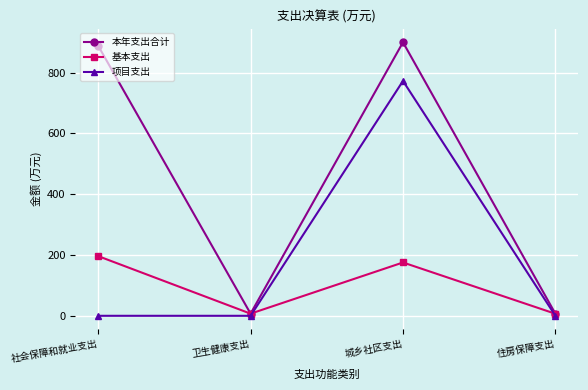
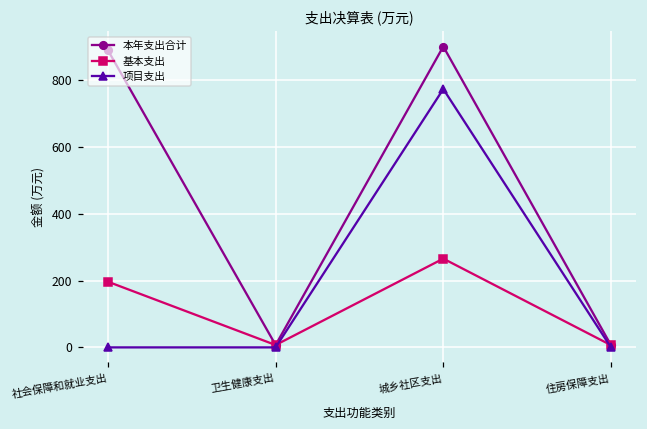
  {
    "本年支出合计": {
      "城乡社区支出": 900
    },
    "基本支出": {
      "社会保障和就业支出": 200,
-     "城乡社区支出": 180
+     "城乡社区支出": 270
    },
    "项目支出": {
      "社会保障和就业支出": 0,
      "城乡社区支出": 770
    }
  }
